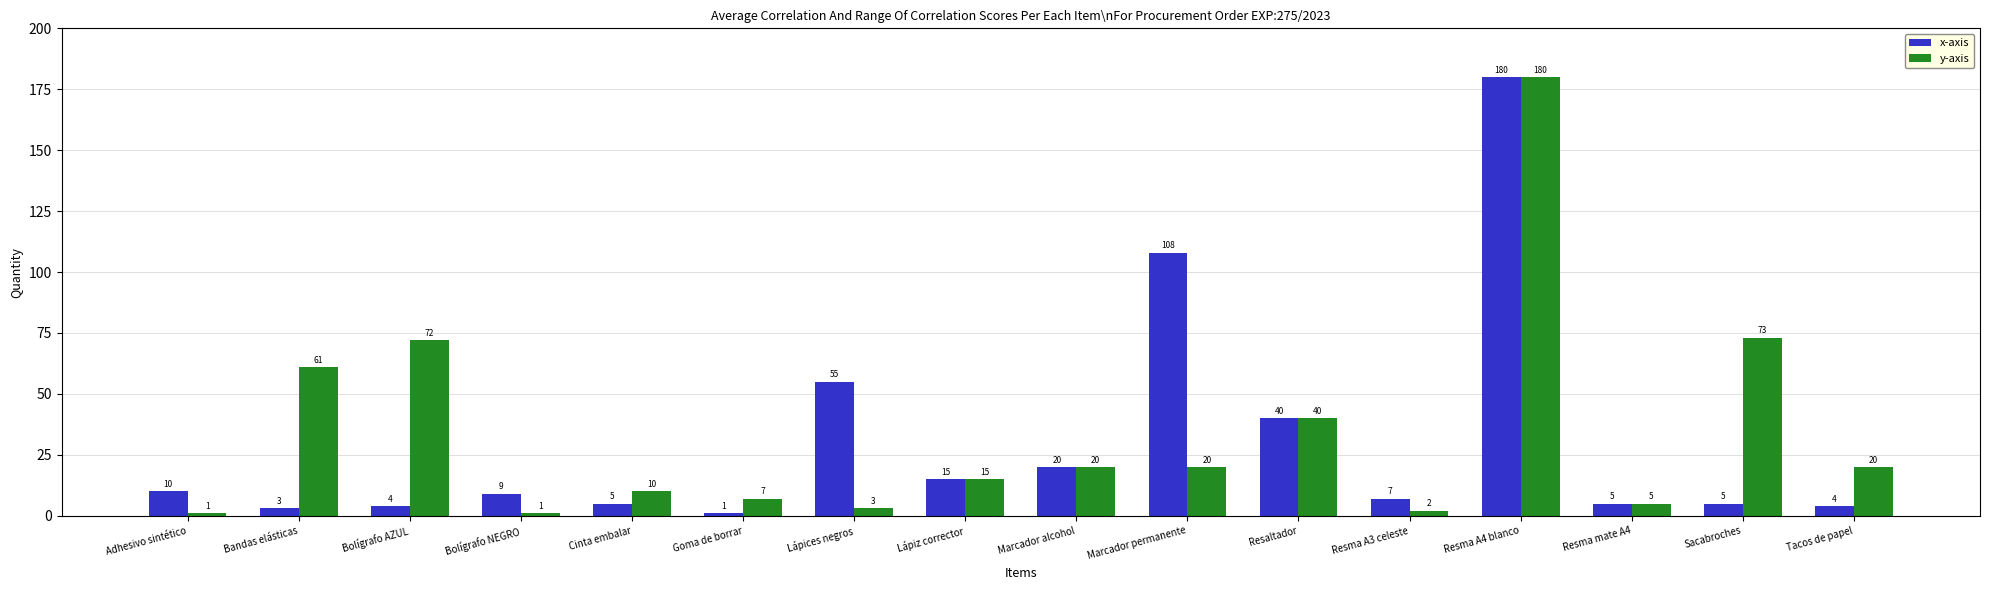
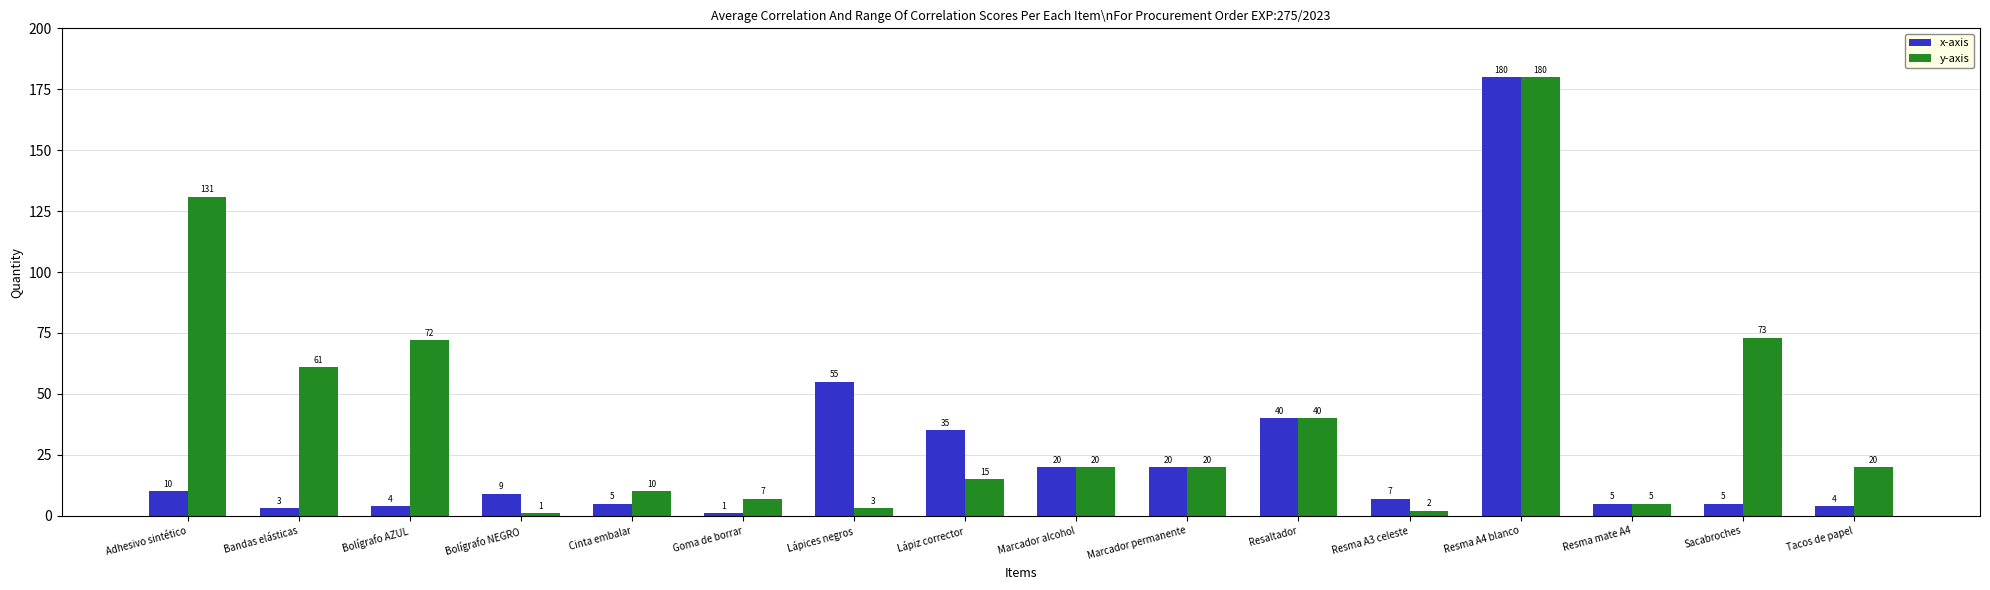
  {
    "x-axis": {
      "Adhesivo sintético": 10,
      "Bandas elásticas": 3,
      "Bolígrafo AZUL": 4,
      "Bolígrafo NEGRO": 9,
      "Cinta embalar": 5,
      "Goma de borrar": 1,
      "Lápices negros": 55,
-     "Lápiz corrector": 15,
+     "Lápiz corrector": 35,
      "Marcador alcohol": 20,
-     "Marcador permanente": 108,
+     "Marcador permanente": 20,
      "Resaltador": 40,
      "Resma A3 celeste": 7,
      "Resma A4 blanco": 180,
      "Resma mate A4": 5,
      "Sacabroches": 5,
      "Tacos de papel": 4
    },
    "y-axis": {
-     "Adhesivo sintético": 1,
+     "Adhesivo sintético": 131,
      "Bandas elásticas": 61,
      "Bolígrafo AZUL": 72,
      "Bolígrafo NEGRO": 1,
      "Cinta embalar": 10,
      "Goma de borrar": 7,
      "Lápices negros": 3,
      "Lápiz corrector": 15,
      "Marcador alcohol": 20,
      "Marcador permanente": 20,
      "Resaltador": 40,
      "Resma A3 celeste": 2,
      "Resma A4 blanco": 180,
      "Resma mate A4": 5,
      "Sacabroches": 73,
      "Tacos de papel": 20
    }
  }
